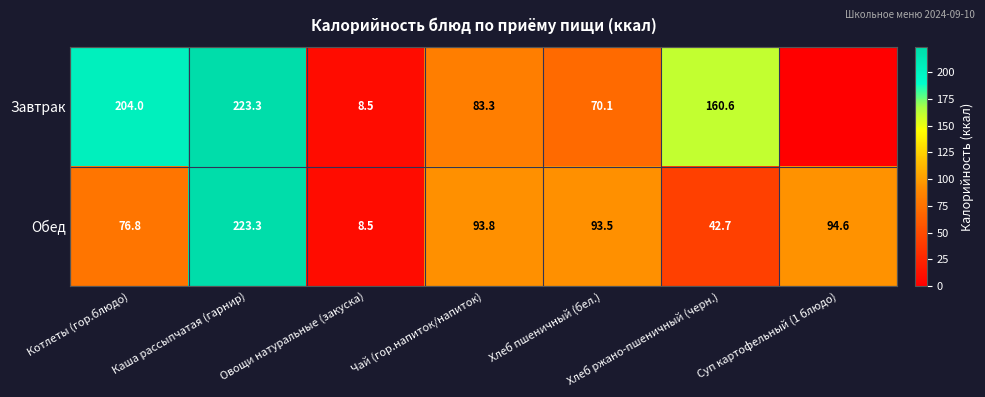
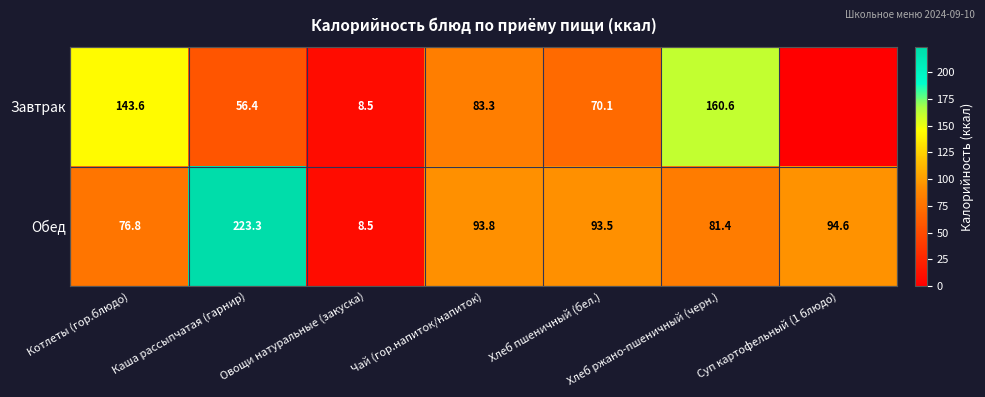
  {
    "Завтрак": {
-     "Котлеты (гор.блюдо)": 204.0,
-     "Каша рассыпчатая (гарнир)": 223.3,
+     "Котлеты (гор.блюдо)": 143.6,
+     "Каша рассыпчатая (гарнир)": 56.4,
      "Овощи натуральные (закуска)": 8.5,
      "Чай (гор.напиток/напиток)": 83.3,
      "Хлеб пшеничный (бел.)": 70.1,
      "Хлеб ржано-пшеничный (черн.)": 160.6
    },
    "Обед": {
      "Котлеты (гор.блюдо)": 76.8,
      "Каша рассыпчатая (гарнир)": 223.3,
      "Овощи натуральные (закуска)": 8.5,
      "Чай (гор.напиток/напиток)": 93.8,
      "Хлеб пшеничный (бел.)": 93.5,
-     "Хлеб ржано-пшеничный (черн.)": 42.7,
+     "Хлеб ржано-пшеничный (черн.)": 81.4,
      "Суп картофельный (1 блюдо)": 94.6
    }
  }
